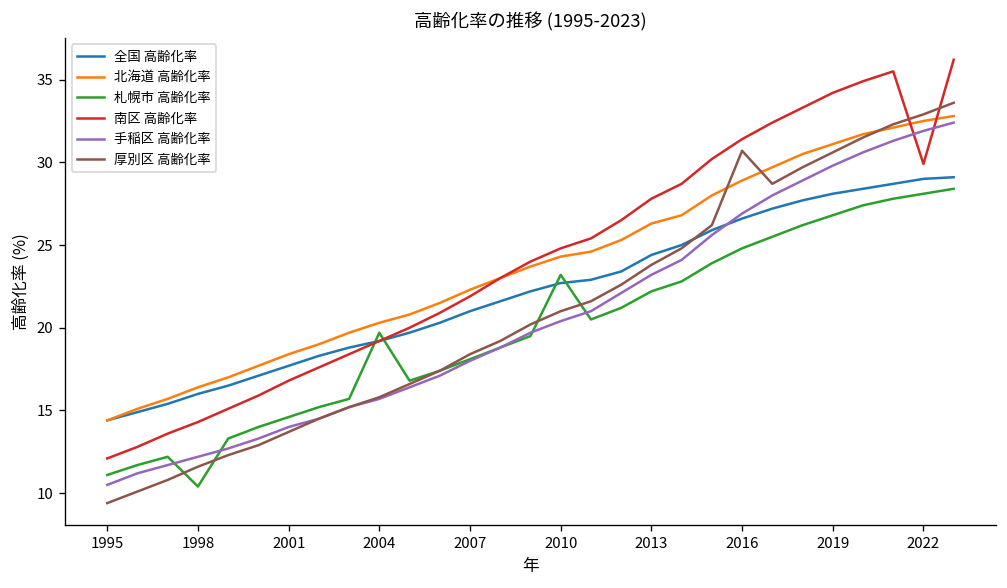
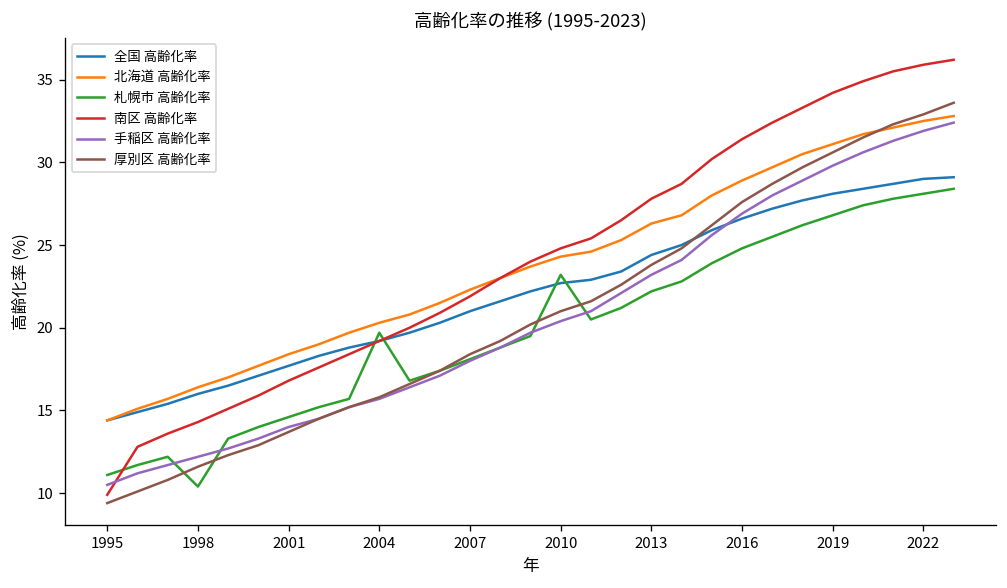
  {
    "全国 高齢化率": {
      "1998": 16.0,
      "2001": 17.7,
      "2007": 21.0,
      "2010": 22.7,
      "2013": 24.4,
      "2016": 26.6,
      "2019": 28.1,
      "2022": 29.0
    },
    "北海道 高齢化率": {
      "1998": 16.4,
      "2001": 18.4,
      "2004": 20.3,
      "2007": 22.3,
      "2010": 24.3,
      "2013": 26.3,
      "2016": 28.9,
      "2019": 31.1,
      "2022": 32.5
    },
    "札幌市 高齢化率": {
      "1995": 11.1,
      "1998": 10.4,
      "2001": 14.6,
      "2004": 19.7,
      "2010": 23.2,
      "2013": 22.2,
      "2016": 24.8,
      "2019": 26.8,
      "2022": 28.1
    },
    "南区 高齢化率": {
-     "1995": 12.1,
+     "1995": 9.9,
      "1998": 14.3,
      "2001": 16.8,
      "2007": 21.9,
      "2010": 24.8,
      "2013": 27.8,
      "2016": 31.4,
      "2019": 34.2,
-     "2022": 29.9
+     "2022": 35.9
    },
    "手稲区 高齢化率": {
      "1995": 10.5,
      "1998": 12.2,
      "2001": 14.0,
      "2010": 20.4,
      "2013": 23.2,
      "2016": 26.9,
      "2019": 29.8,
      "2022": 31.9
    },
    "厚別区 高齢化率": {
      "1995": 9.4,
      "1998": 11.6,
      "2001": 13.7,
      "2007": 18.4,
      "2010": 21.0,
      "2013": 23.8,
-     "2016": 30.7,
+     "2016": 27.6,
      "2019": 30.6,
      "2022": 32.9
    }
  }
